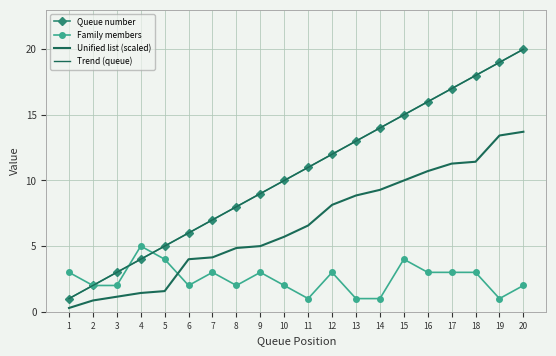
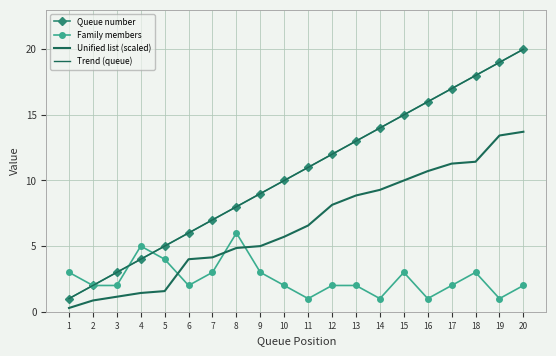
  {
    "Family members": {
      "1": 3,
      "3": 2,
      "4": 5,
      "5": 4,
      "6": 2,
      "7": 3,
-     "8": 2,
+     "8": 6,
      "9": 3,
      "10": 2,
      "11": 1,
-     "12": 3,
-     "13": 1,
+     "12": 2,
+     "13": 2,
      "14": 1,
-     "15": 4,
-     "16": 3,
-     "17": 3,
+     "15": 3,
+     "16": 1,
+     "17": 2,
      "18": 3,
      "19": 1,
      "20": 2
    }
  }
